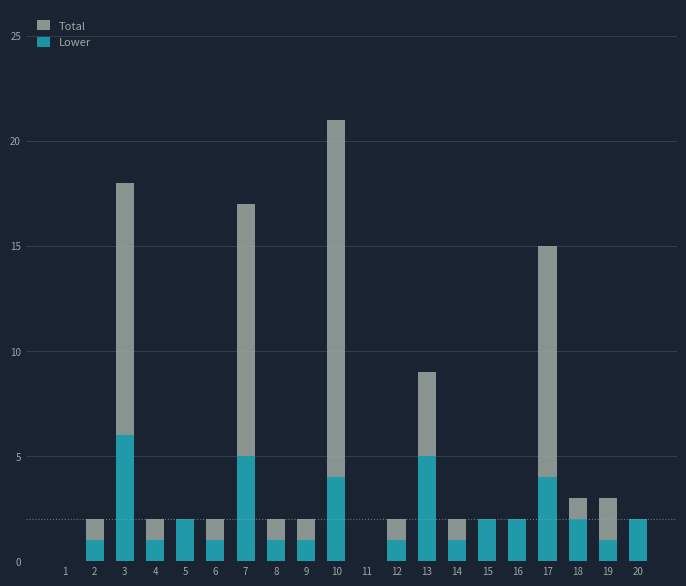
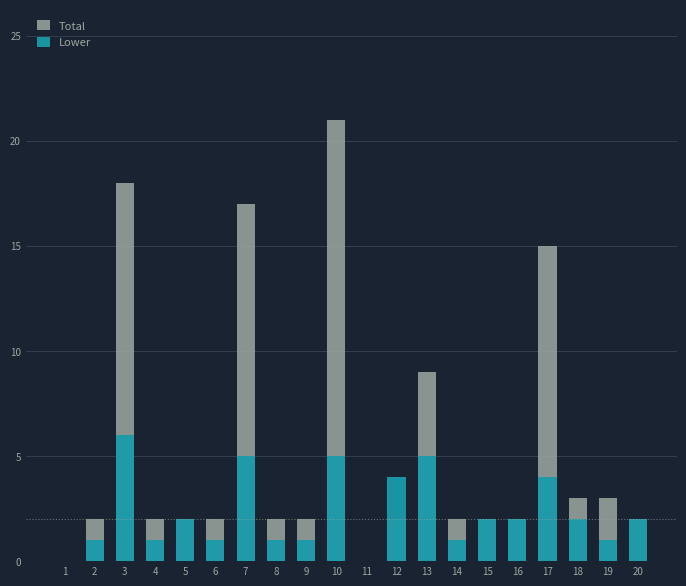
  {
    "Total": {
      "1": 0,
      "2": 2,
      "3": 18,
      "4": 2,
      "5": 2,
      "6": 2,
      "7": 17,
      "8": 2,
      "9": 2,
      "10": 21,
      "11": 0,
      "13": 9,
      "14": 2,
      "15": 2,
      "16": 2,
      "17": 15,
      "18": 3,
      "19": 3,
      "20": 2
    },
    "Lower": {
      "1": 0,
      "5": 2,
-     "10": 4,
+     "10": 5,
      "11": 0,
-     "12": 1,
+     "12": 4,
      "15": 2,
      "16": 2,
      "20": 2
    }
  }
